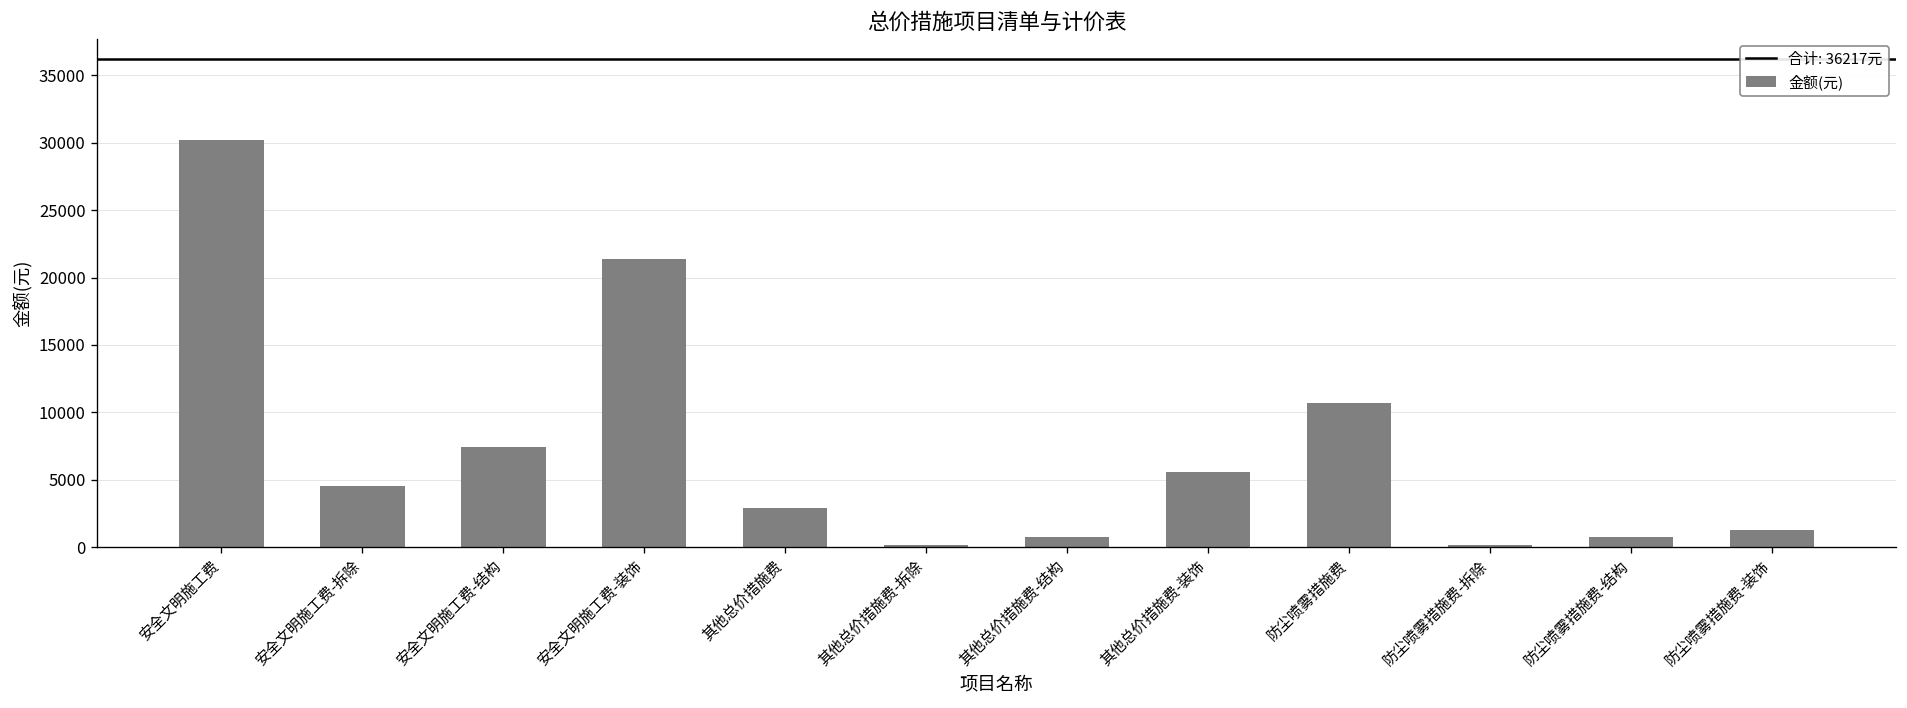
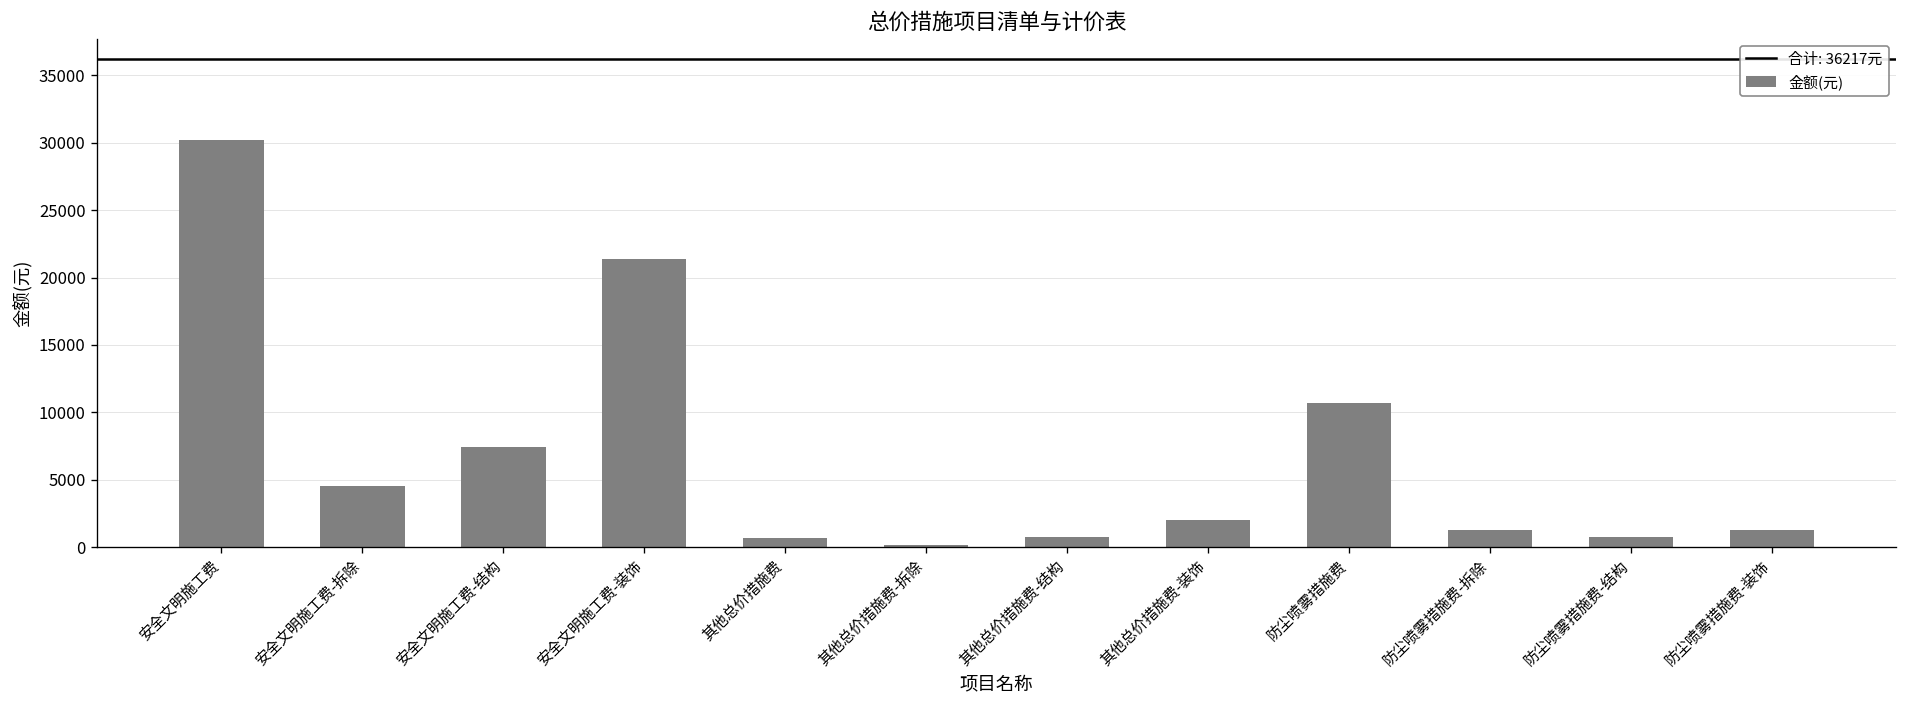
  {
    "安全文明施工费": 30200,
    "安全文明施工费-拆除": 4500,
    "安全文明施工费-结构": 7500,
    "安全文明施工费-装饰": 21400,
-   "其他总价措施费": 2900,
+   "其他总价措施费": 700,
    "其他总价措施费-结构": 700,
-   "其他总价措施费-装饰": 5600,
+   "其他总价措施费-装饰": 2000,
    "防尘喷雾措施费": 10700,
-   "防尘喷雾措施费-拆除": 100,
+   "防尘喷雾措施费-拆除": 1300,
    "防尘喷雾措施费-结构": 800,
    "防尘喷雾措施费-装饰": 1200
  }
